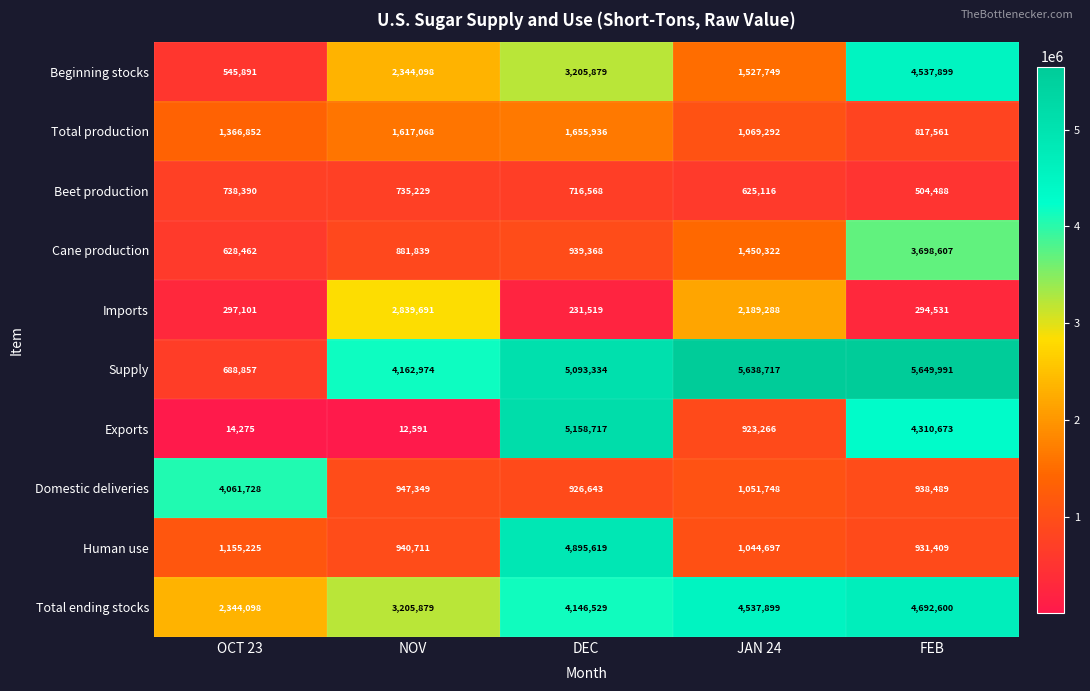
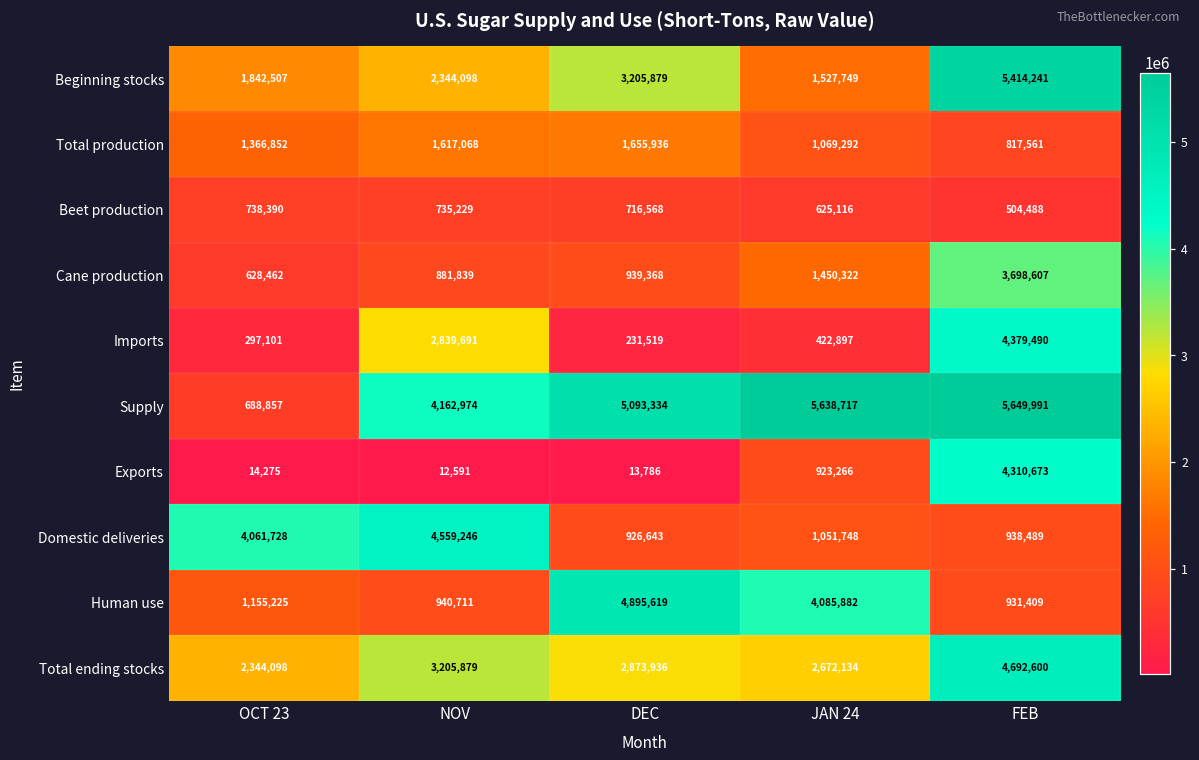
  {
    "Beginning stocks": {
-     "OCT 23": "545,891",
+     "OCT 23": "1,842,507",
      "NOV": "2,344,098",
      "DEC": "3,205,879",
      "JAN 24": "1,527,749",
-     "FEB": "4,537,899"
+     "FEB": "5,414,241"
    },
    "Total production": {
      "OCT 23": "1,366,852",
      "NOV": "1,617,068",
      "DEC": "1,655,936",
      "JAN 24": "1,069,292",
      "FEB": "817,561"
    },
    "Beet production": {
      "OCT 23": "738,390",
      "NOV": "735,229",
      "DEC": "716,568",
      "JAN 24": "625,116",
      "FEB": "504,488"
    },
    "Cane production": {
      "OCT 23": "628,462",
      "NOV": "881,839",
      "DEC": "939,368",
      "JAN 24": "1,450,322",
      "FEB": "3,698,607"
    },
    "Imports": {
      "OCT 23": "297,101",
      "NOV": "2,839,691",
      "DEC": "231,519",
-     "JAN 24": "2,189,288",
-     "FEB": "294,531"
+     "JAN 24": "422,897",
+     "FEB": "4,379,490"
    },
    "Supply": {
      "OCT 23": "688,857",
      "NOV": "4,162,974",
      "DEC": "5,093,334",
      "JAN 24": "5,638,717",
      "FEB": "5,649,991"
    },
    "Exports": {
      "OCT 23": "14,275",
      "NOV": "12,591",
-     "DEC": "5,158,717",
+     "DEC": "13,786",
      "JAN 24": "923,266",
      "FEB": "4,310,673"
    },
    "Domestic deliveries": {
      "OCT 23": "4,061,728",
-     "NOV": "947,349",
+     "NOV": "4,559,246",
      "DEC": "926,643",
      "JAN 24": "1,051,748",
      "FEB": "938,489"
    },
    "Human use": {
      "OCT 23": "1,155,225",
      "NOV": "940,711",
      "DEC": "4,895,619",
-     "JAN 24": "1,044,697",
+     "JAN 24": "4,085,882",
      "FEB": "931,409"
    },
    "Total ending stocks": {
      "OCT 23": "2,344,098",
      "NOV": "3,205,879",
-     "DEC": "4,146,529",
-     "JAN 24": "4,537,899",
+     "DEC": "2,873,936",
+     "JAN 24": "2,672,134",
      "FEB": "4,692,600"
    }
  }
